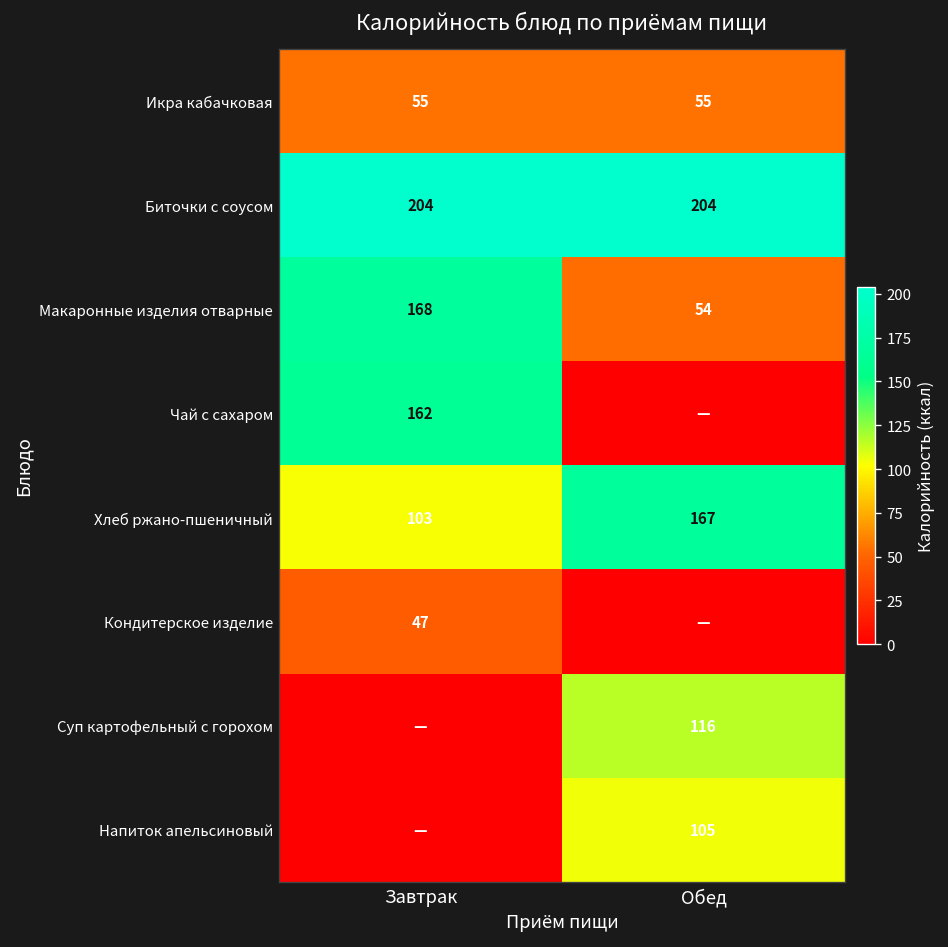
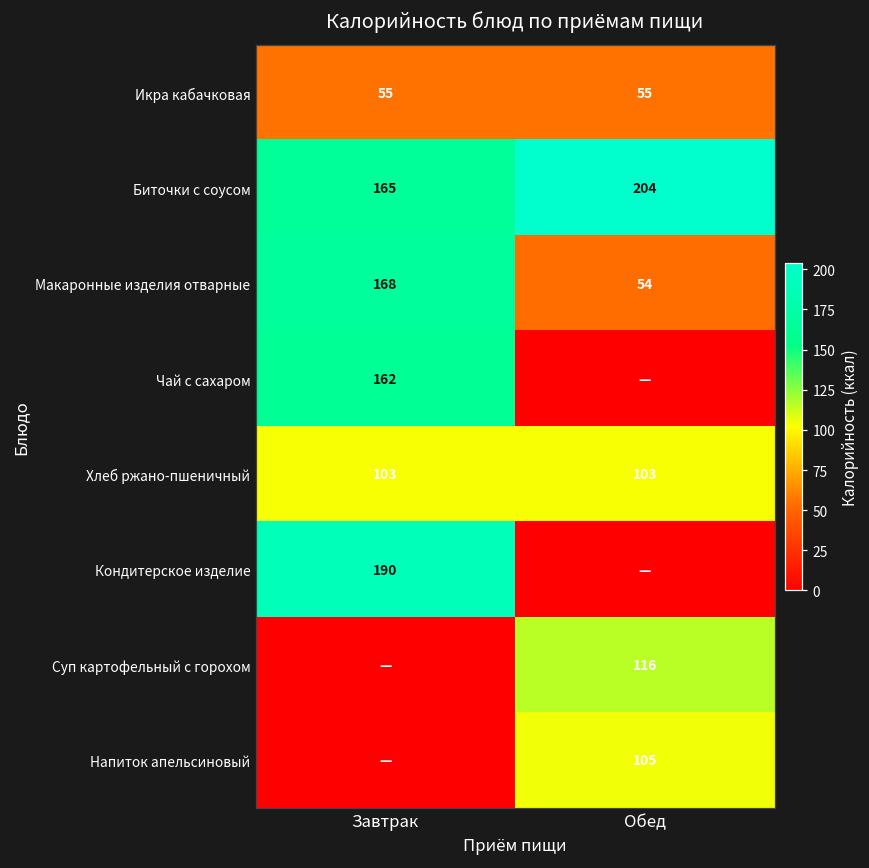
  {
    "Икра кабачковая": {
      "Завтрак": 55,
      "Обед": 55
    },
    "Биточки с соусом": {
-     "Завтрак": 204,
+     "Завтрак": 165,
      "Обед": 204
    },
    "Макаронные изделия отварные": {
      "Завтрак": 168,
      "Обед": 54
    },
    "Чай с сахаром": {
      "Завтрак": 162
    },
    "Хлеб ржано-пшеничный": {
      "Завтрак": 103,
-     "Обед": 167
+     "Обед": 103
    },
    "Кондитерское изделие": {
-     "Завтрак": 47
+     "Завтрак": 190
    },
    "Суп картофельный с горохом": {
      "Обед": 116
    },
    "Напиток апельсиновый": {
      "Обед": 105
    }
  }
